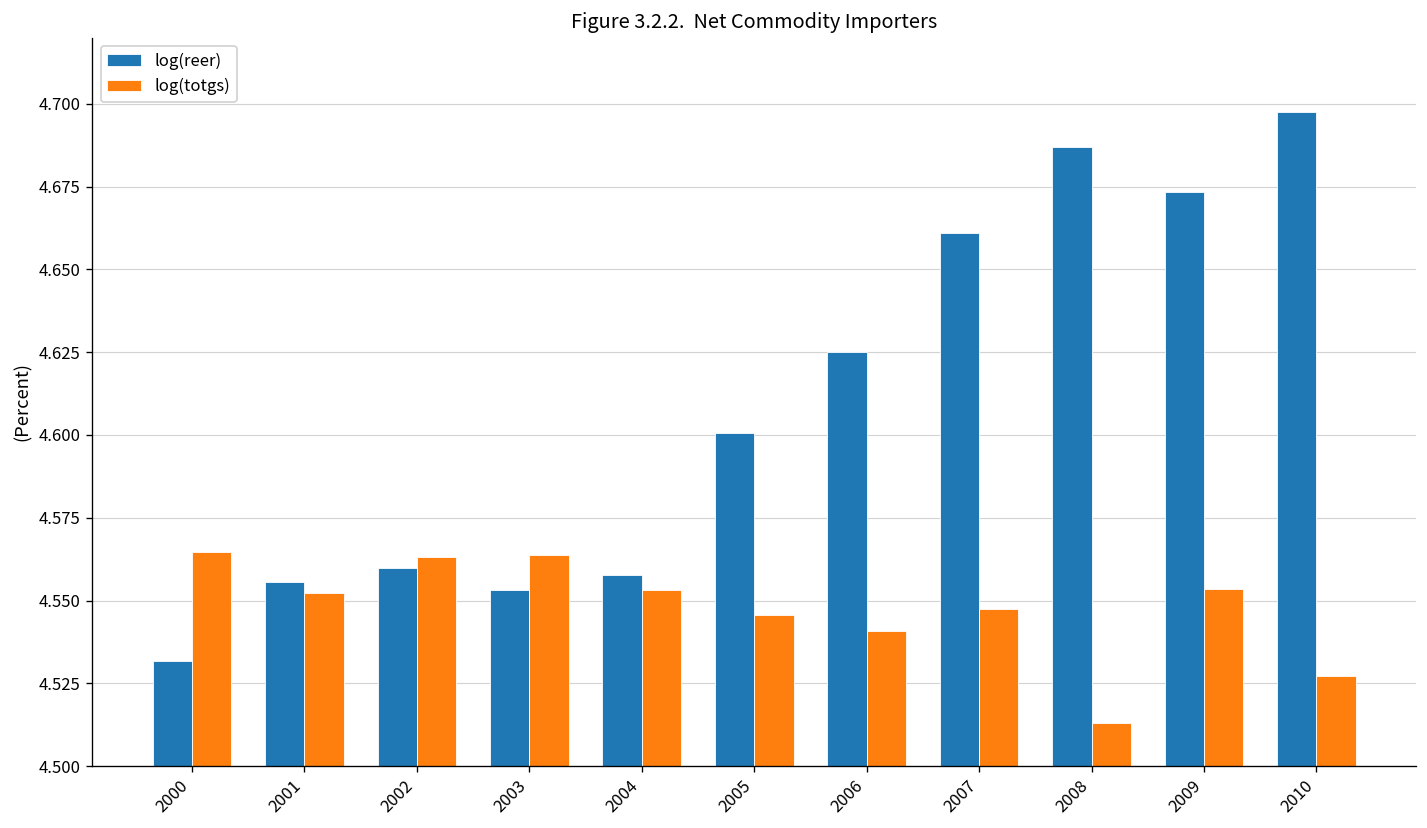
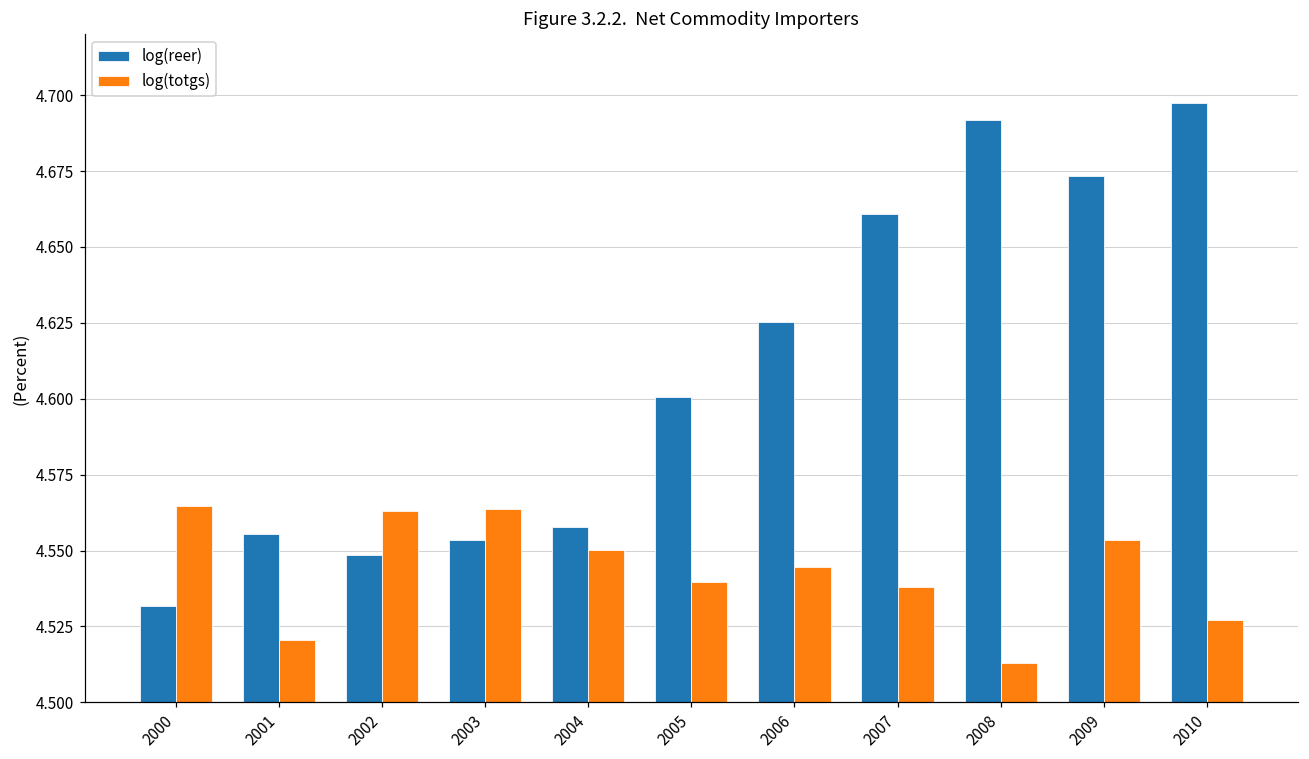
  {
    "log(reer)": {
      "2000": 4.532,
      "2001": 4.555,
-     "2002": 4.560,
+     "2002": 4.549,
      "2003": 4.553,
      "2004": 4.558,
      "2005": 4.601,
      "2006": 4.625,
      "2007": 4.661,
-     "2008": 4.687,
+     "2008": 4.692,
      "2009": 4.673,
      "2010": 4.697
    },
    "log(totgs)": {
      "2000": 4.565,
-     "2001": 4.552,
+     "2001": 4.520,
      "2002": 4.563,
      "2003": 4.564,
-     "2004": 4.553,
-     "2005": 4.546,
-     "2006": 4.541,
-     "2007": 4.547,
+     "2004": 4.550,
+     "2005": 4.540,
+     "2006": 4.544,
+     "2007": 4.538,
      "2008": 4.513,
      "2009": 4.553,
      "2010": 4.527
    }
  }
